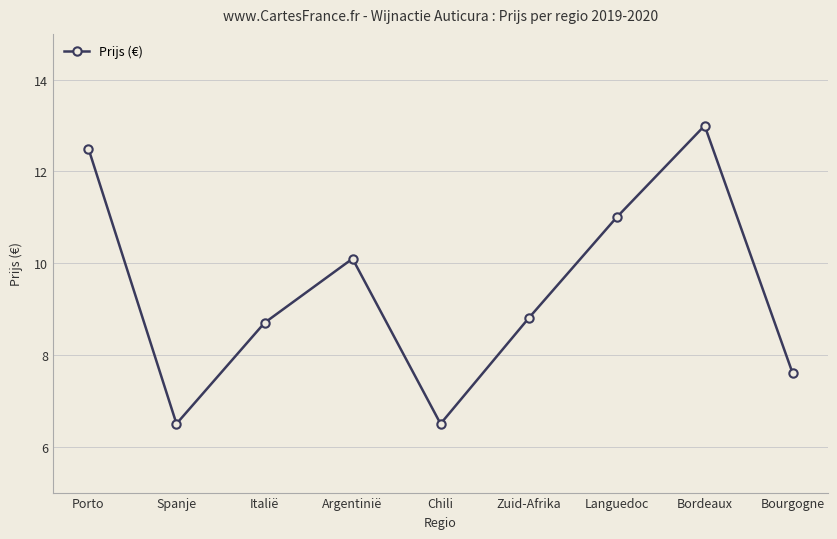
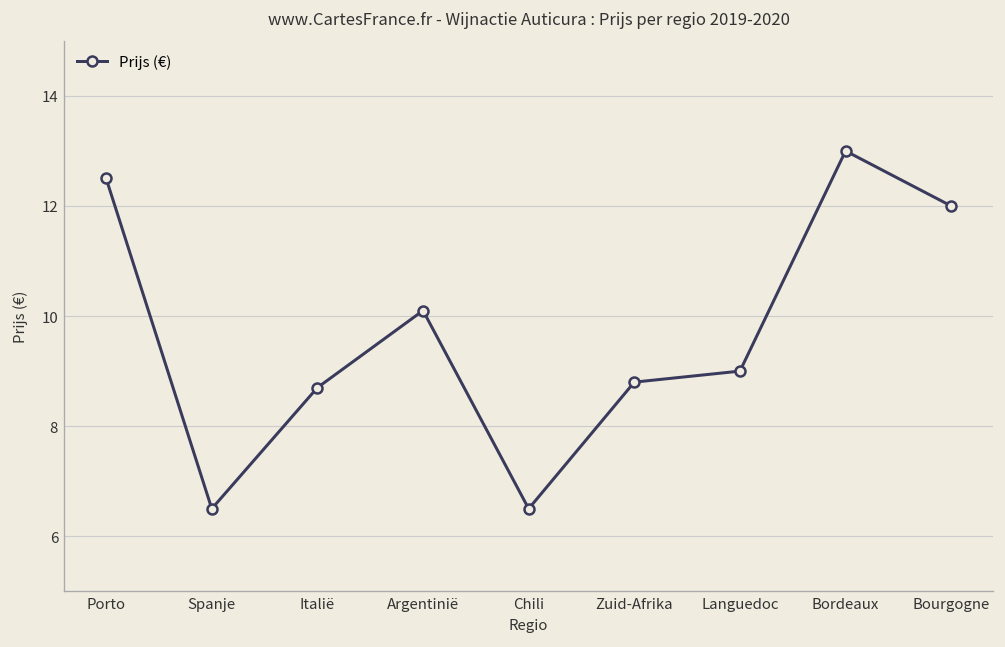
  {
    "Porto": 12.5,
    "Spanje": 6.5,
    "Italië": 8.7,
    "Argentinië": 10.1,
    "Chili": 6.5,
    "Zuid-Afrika": 8.8,
-   "Languedoc": 11,
+   "Languedoc": 9,
    "Bordeaux": 13.0,
-   "Bourgogne": 7.6
+   "Bourgogne": 12.0
  }
